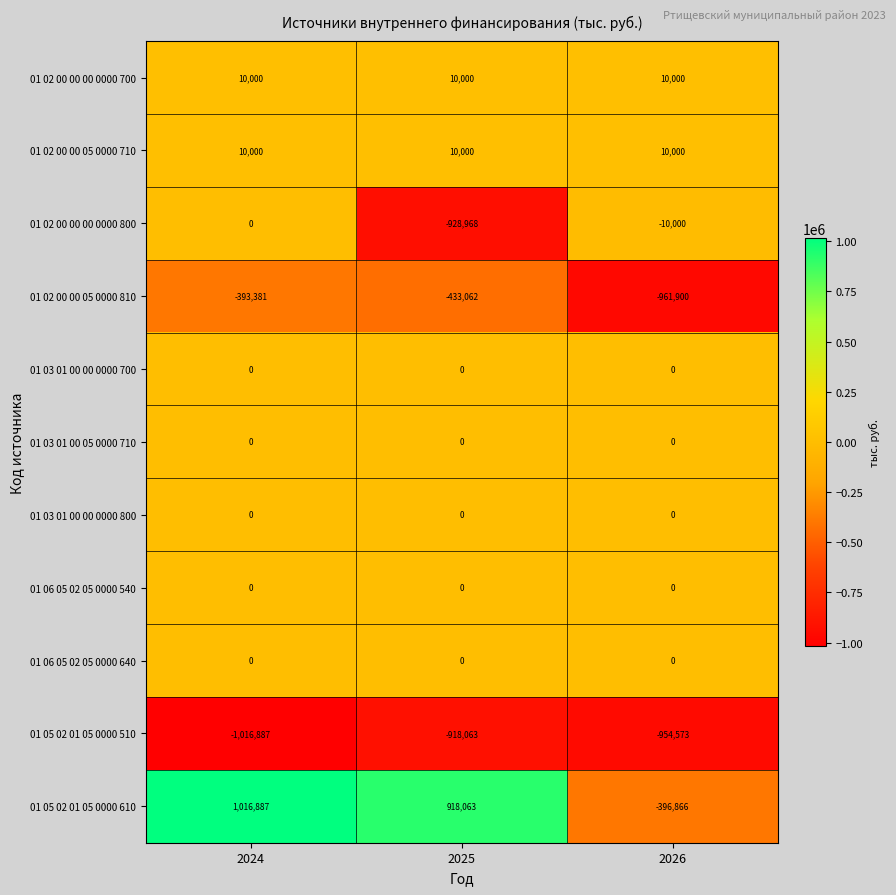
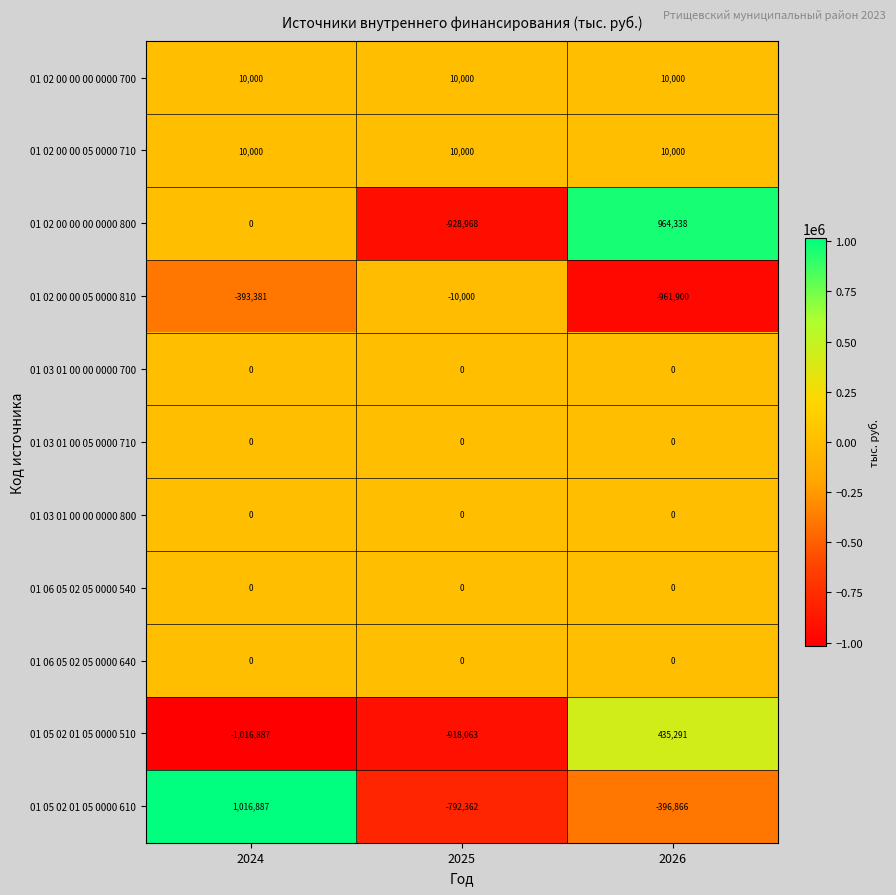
  {
    "01 02 00 00 00 0000 700": {
      "2024": "10,000",
      "2025": "10,000",
      "2026": "10,000"
    },
    "01 02 00 00 05 0000 710": {
      "2024": "10,000",
      "2025": "10,000",
      "2026": "10,000"
    },
    "01 02 00 00 00 0000 800": {
      "2024": "0",
      "2025": "-928,968",
-     "2026": "-10,000"
+     "2026": "964,338"
    },
    "01 02 00 00 05 0000 810": {
      "2024": "-393,381",
-     "2025": "-433,062",
+     "2025": "-10,000",
      "2026": "-961,900"
    },
    "01 03 01 00 00 0000 700": {
      "2024": "0",
      "2025": "0",
      "2026": "0"
    },
    "01 03 01 00 05 0000 710": {
      "2024": "0",
      "2025": "0",
      "2026": "0"
    },
    "01 03 01 00 00 0000 800": {
      "2024": "0",
      "2025": "0",
      "2026": "0"
    },
    "01 06 05 02 05 0000 540": {
      "2024": "0",
      "2025": "0",
      "2026": "0"
    },
    "01 06 05 02 05 0000 640": {
      "2024": "0",
      "2025": "0",
      "2026": "0"
    },
    "01 05 02 01 05 0000 510": {
      "2024": "-1,016,887",
      "2025": "-918,063",
-     "2026": "-954,573"
+     "2026": "435,291"
    },
    "01 05 02 01 05 0000 610": {
      "2024": "1,016,887",
-     "2025": "918,063",
+     "2025": "-792,362",
      "2026": "-396,866"
    }
  }
